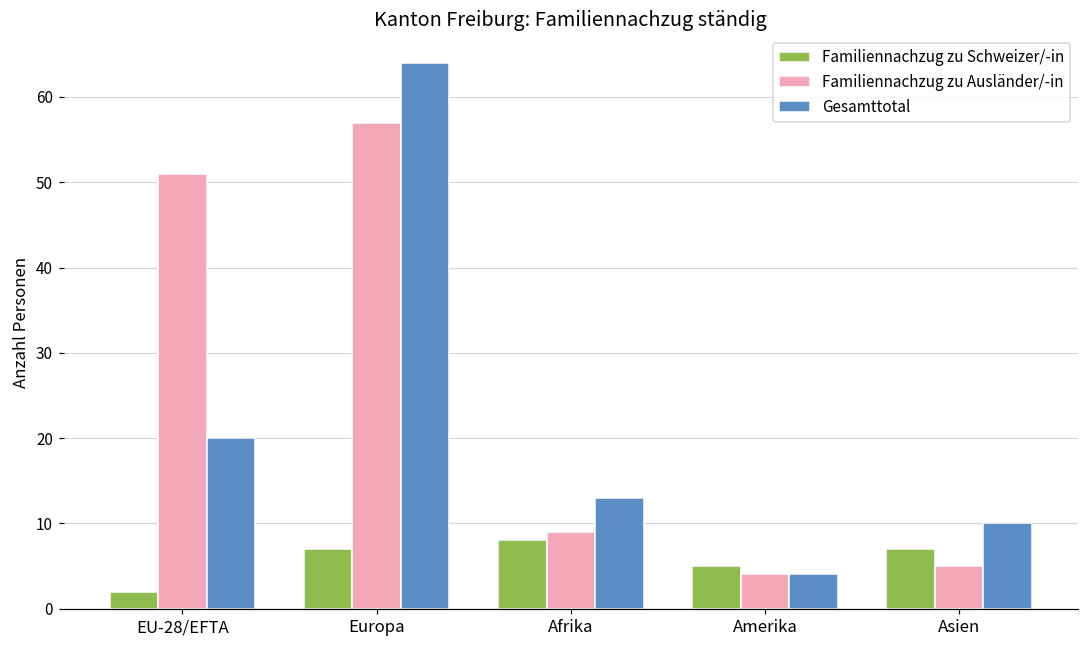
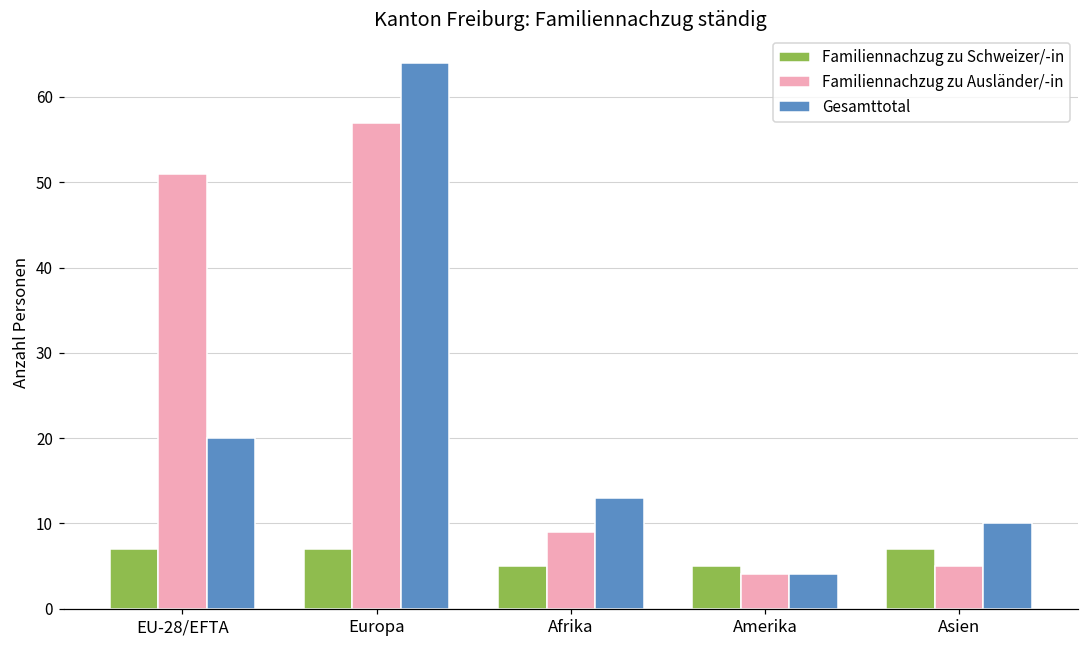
  {
    "Familiennachzug zu Schweizer/-in": {
-     "EU-28/EFTA": 2,
+     "EU-28/EFTA": 7,
      "Europa": 7,
-     "Afrika": 8,
+     "Afrika": 5,
      "Amerika": 5,
      "Asien": 7
    },
    "Familiennachzug zu Ausländer/-in": {
      "EU-28/EFTA": 51,
      "Europa": 57,
      "Afrika": 9,
      "Amerika": 4,
      "Asien": 5
    },
    "Gesamttotal": {
      "EU-28/EFTA": 20,
      "Europa": 64,
      "Afrika": 13,
      "Amerika": 4,
      "Asien": 10
    }
  }
